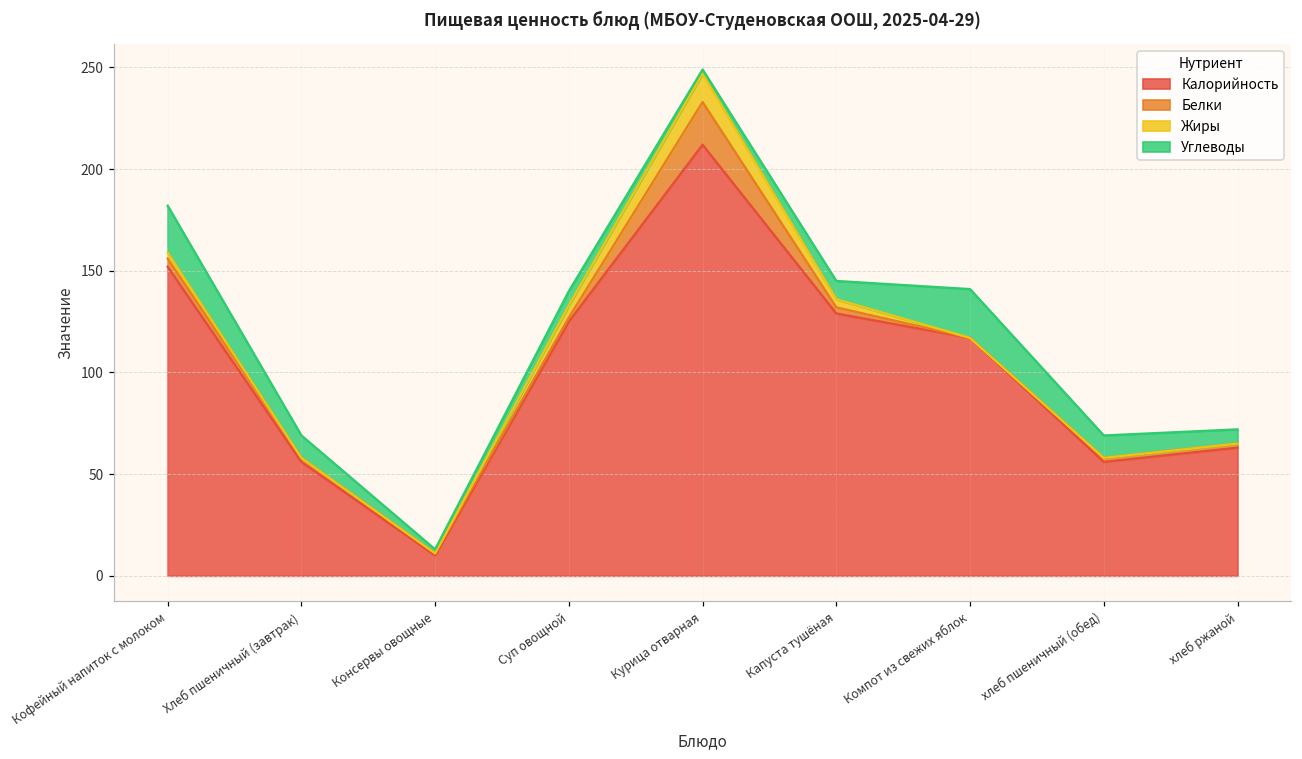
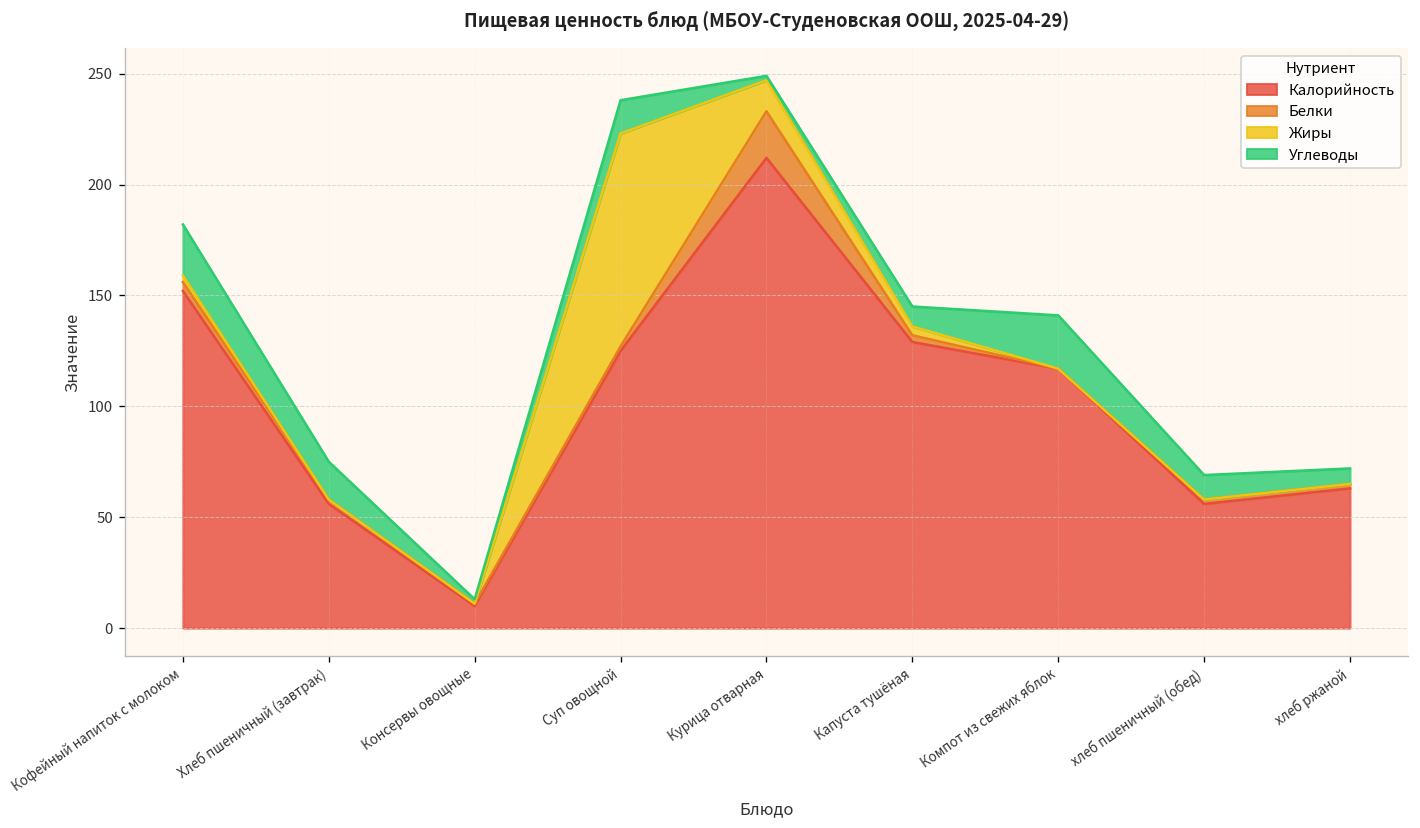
  {
    "Жиры": {
      "Кофейный напиток с молоком": 3,
-     "Суп овощной": 6,
+     "Суп овощной": 96,
      "Курица отварная": 14,
      "Капуста тушёная": 4
    },
    "Углеводы": {
      "Кофейный напиток с молоком": 23,
-     "Хлеб пшеничный (завтрак)": 11,
+     "Хлеб пшеничный (завтрак)": 17,
      "Консервы овощные": 2,
-     "Суп овощной": 7,
+     "Суп овощной": 15,
      "Курица отварная": 2,
      "Капуста тушёная": 9,
      "Компот из свежих яблок": 24,
      "хлеб пшеничный (обед)": 11,
      "хлеб ржаной": 7
    }
  }
